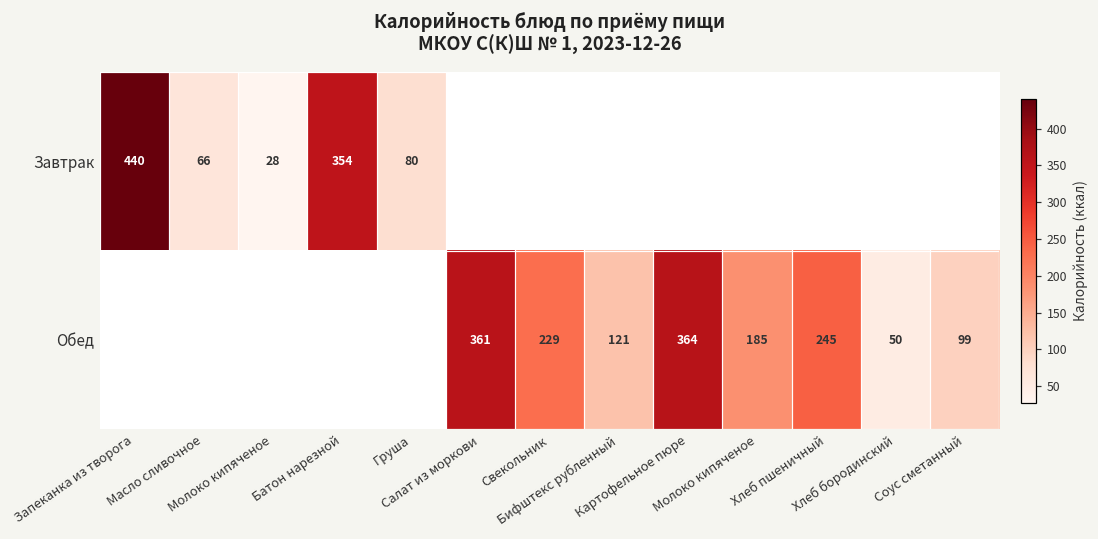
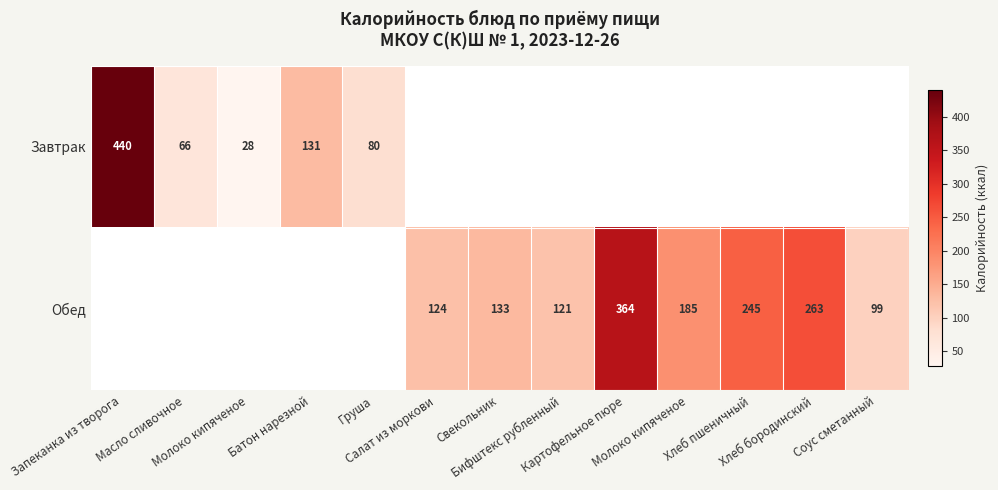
  {
    "Завтрак": {
      "Запеканка из творога": 440,
      "Масло сливочное": 66,
      "Молоко кипяченое": 28,
-     "Батон нарезной": 354,
+     "Батон нарезной": 131,
      "Груша": 80
    },
    "Обед": {
-     "Салат из моркови": 361,
-     "Свекольник": 229,
+     "Салат из моркови": 124,
+     "Свекольник": 133,
      "Бифштекс рубленный": 121,
      "Картофельное пюре": 364,
      "Молоко кипяченое": 185,
      "Хлеб пшеничный": 245,
-     "Хлеб бородинский": 50,
+     "Хлеб бородинский": 263,
      "Соус сметанный": 99
    }
  }
